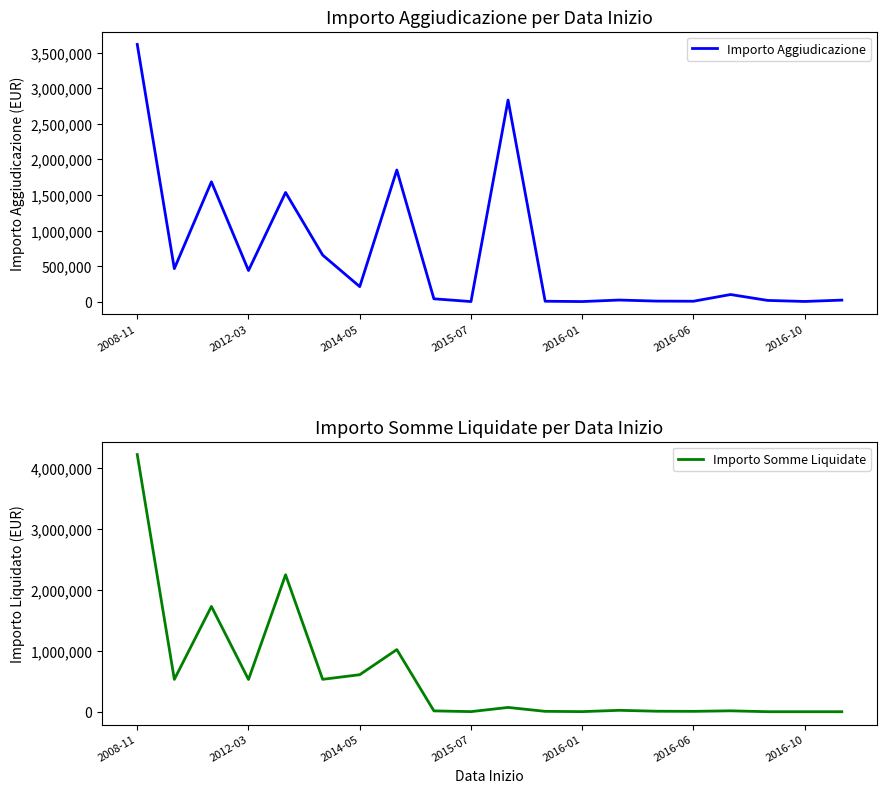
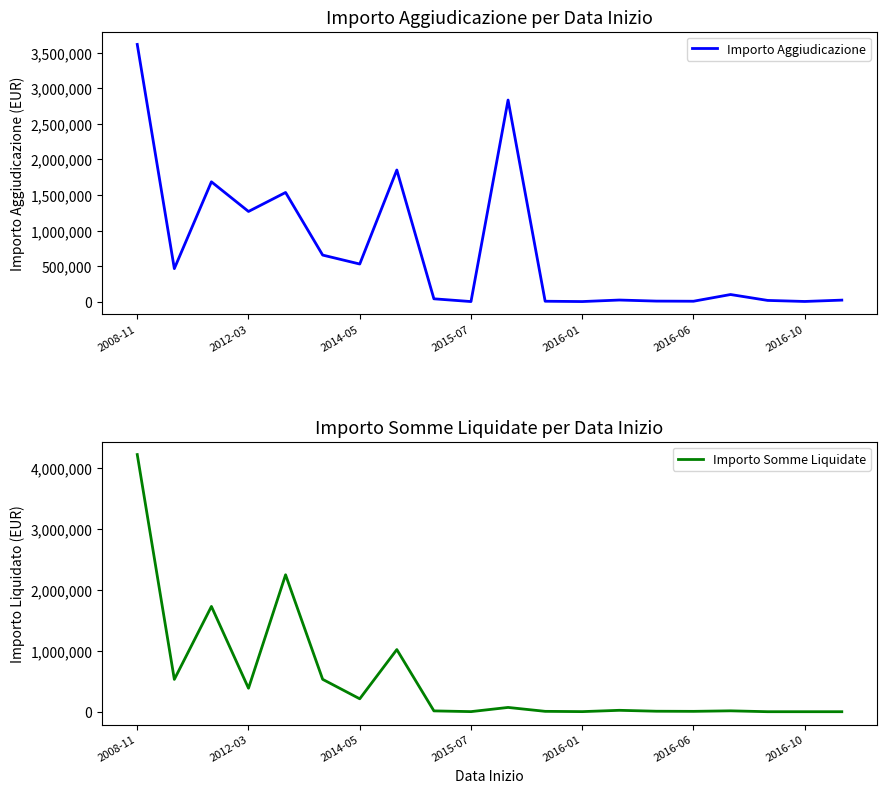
  {
    "Importo Aggiudicazione per Data Inizio": {
      "2008-11": "3,600,000",
-     "2012-03": "400,000",
-     "2014-05": "200,000",
+     "2012-03": "1,300,000",
+     "2014-05": "500,000",
      "2015-07": "0",
      "2016-01": "0",
      "2016-06": "0",
      "2016-10": "0"
    },
    "Importo Somme Liquidate per Data Inizio": {
      "2008-11": "4,200,000",
-     "2012-03": "500,000",
-     "2014-05": "600,000",
+     "2012-03": "400,000",
+     "2014-05": "200,000",
      "2015-07": "0",
      "2016-01": "0",
      "2016-06": "0",
      "2016-10": "0"
    }
  }
